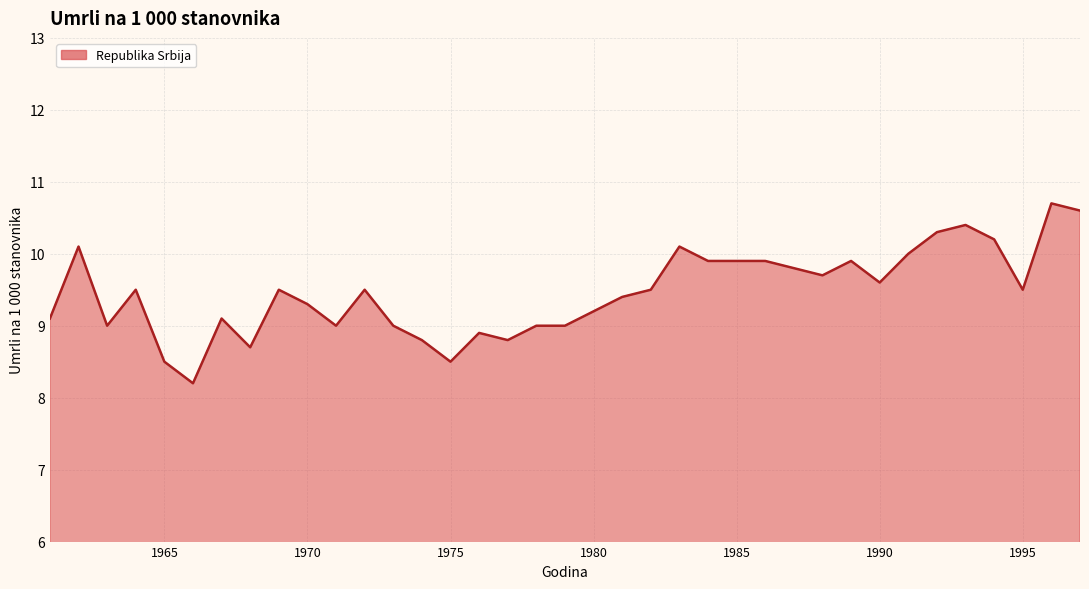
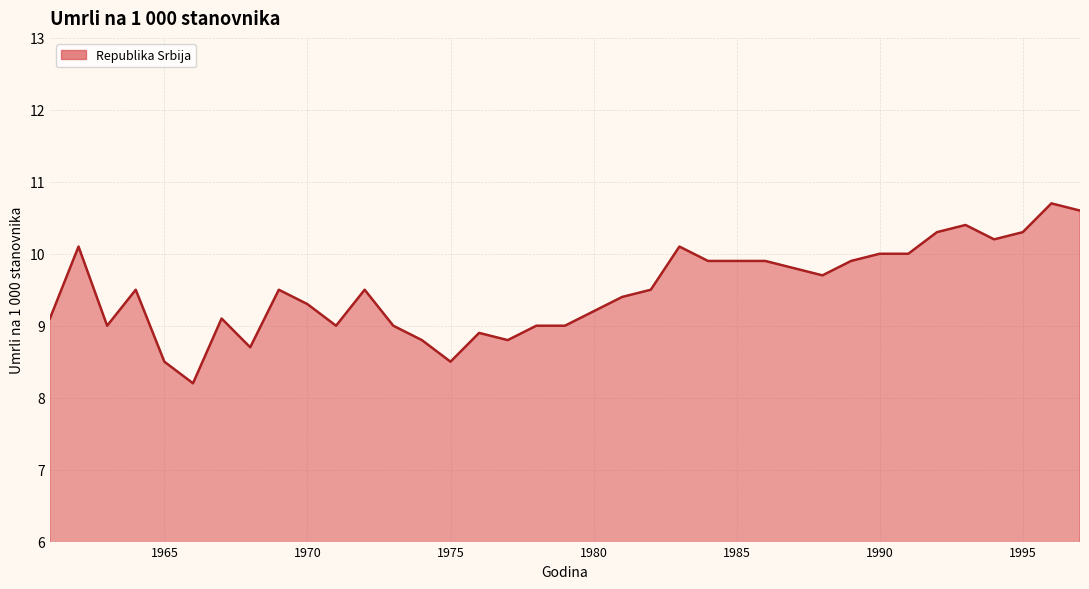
  {
    "1965": 8.5,
    "1970": 9.3,
    "1975": 8.5,
    "1980": 9.2,
    "1985": 9.9,
-   "1990": 9.6,
-   "1995": 9.5
+   "1990": 10.0,
+   "1995": 10.3
  }
